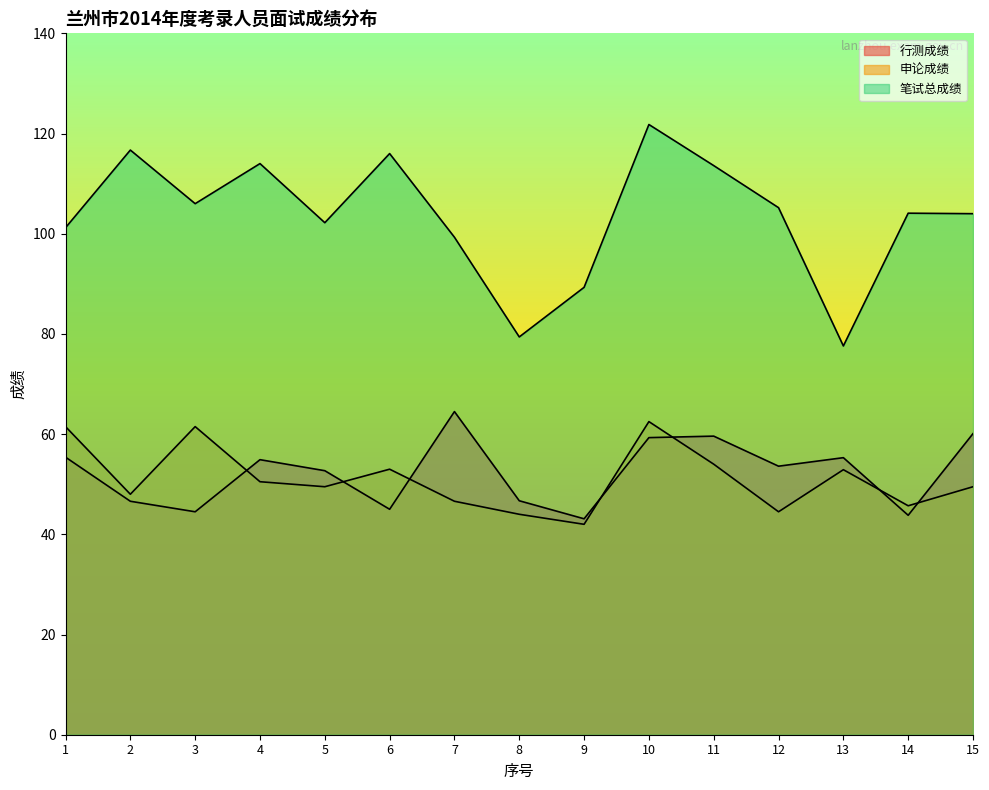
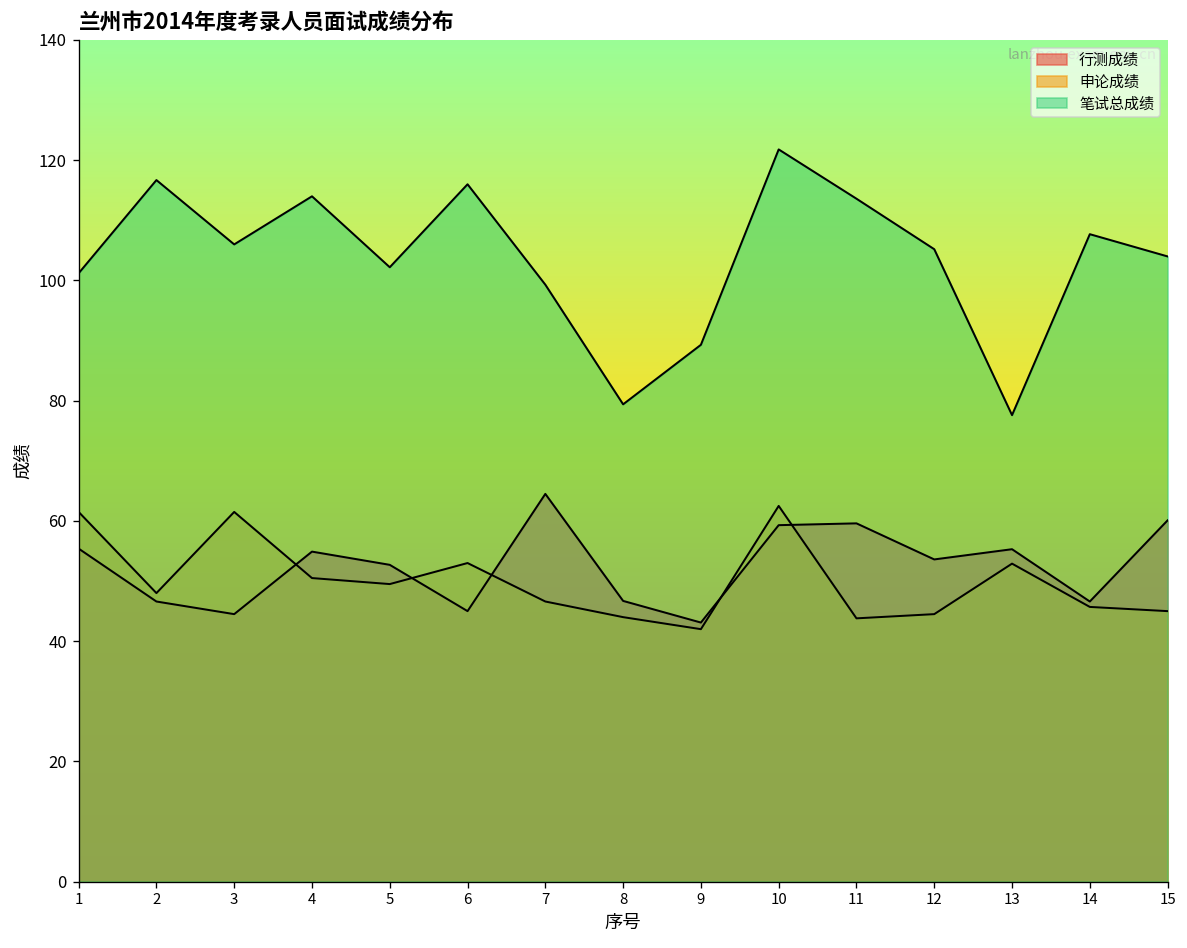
  {
    "行测成绩": {
      "1": 55,
      "2": 47,
      "3": 45,
      "4": 55,
      "5": 53,
      "6": 45,
      "7": 65,
      "8": 47,
      "9": 43,
      "10": 59,
      "11": 60,
      "12": 54,
      "13": 55,
-     "14": 44,
+     "14": 47,
      "15": 60
    },
    "申论成绩": {
      "1": 62,
      "2": 48,
      "3": 62,
      "4": 51,
      "5": 50,
      "6": 53,
      "7": 47,
      "8": 44,
      "9": 42,
      "10": 63,
-     "11": 54,
+     "11": 44,
      "12": 45,
      "13": 53,
      "14": 46,
-     "15": 50
+     "15": 45
    },
    "笔试总成绩": {
      "1": 101,
      "2": 117,
      "3": 106,
      "4": 114,
      "5": 102,
      "6": 116,
      "7": 99,
      "8": 79,
      "9": 89,
      "10": 122,
      "11": 114,
      "12": 105,
      "13": 78,
-     "14": 104,
+     "14": 108,
      "15": 104
    }
  }
